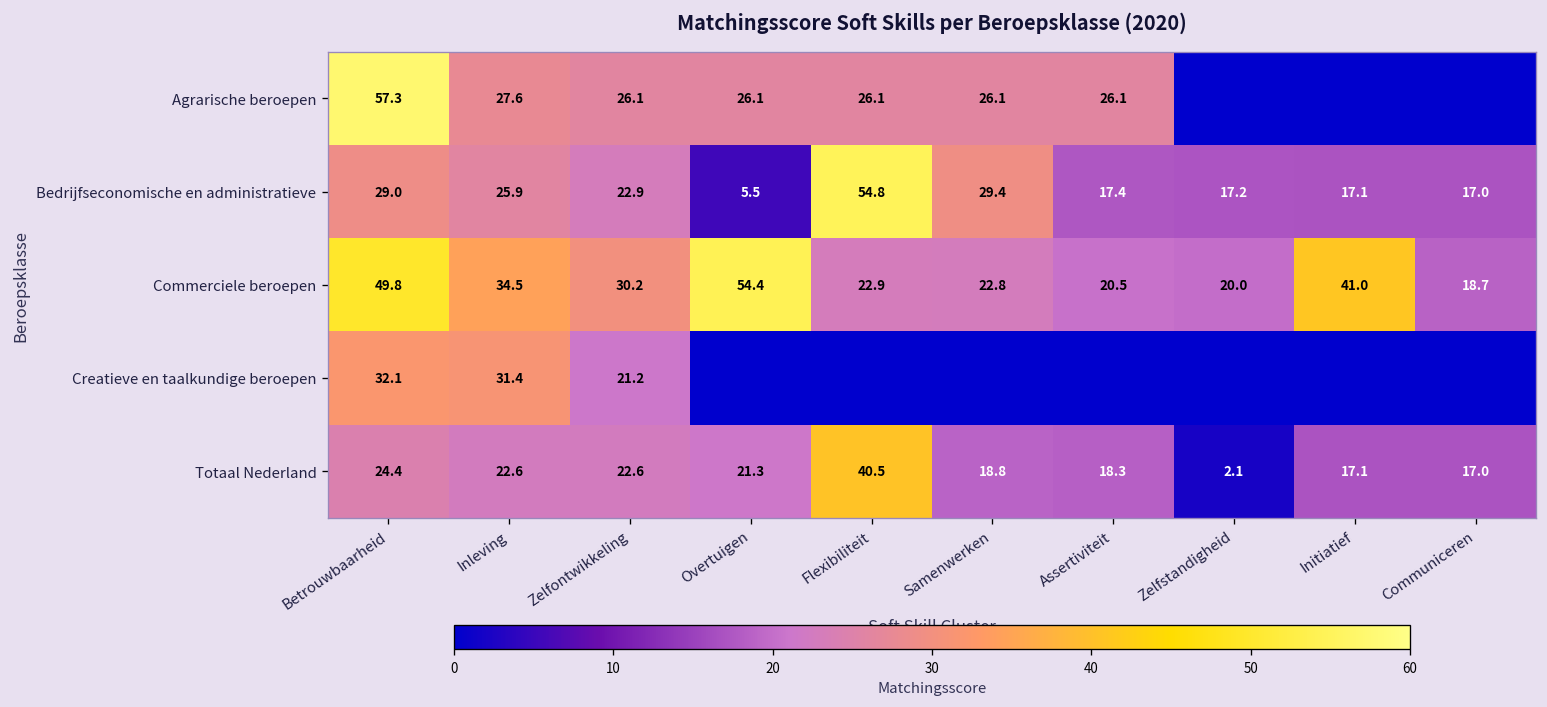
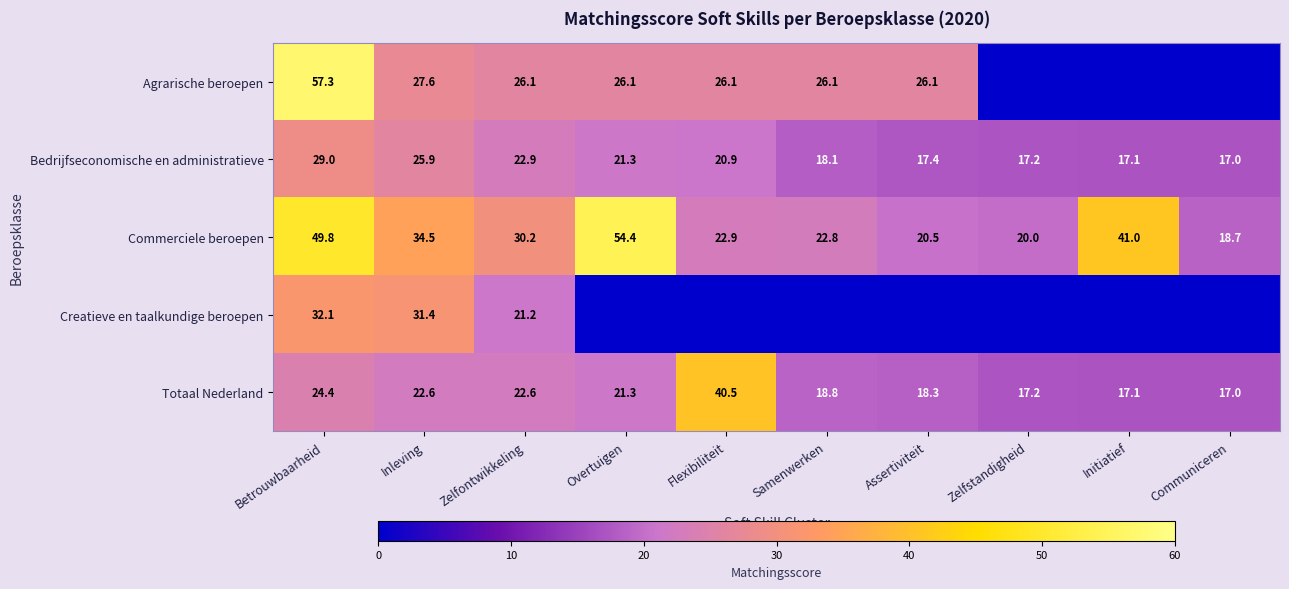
  {
    "Agrarische beroepen": {
      "Betrouwbaarheid": 57.3,
      "Inleving": 27.6,
      "Zelfontwikkeling": 26.1,
      "Overtuigen": 26.1,
      "Flexibiliteit": 26.1,
      "Samenwerken": 26.1,
      "Assertiviteit": 26.1
    },
    "Bedrijfseconomische en administratieve": {
      "Betrouwbaarheid": 29.0,
      "Inleving": 25.9,
      "Zelfontwikkeling": 22.9,
-     "Overtuigen": 5.5,
-     "Flexibiliteit": 54.8,
-     "Samenwerken": 29.4,
+     "Overtuigen": 21.3,
+     "Flexibiliteit": 20.9,
+     "Samenwerken": 18.1,
      "Assertiviteit": 17.4,
      "Zelfstandigheid": 17.2,
      "Initiatief": 17.1,
      "Communiceren": 17.0
    },
    "Commerciele beroepen": {
      "Betrouwbaarheid": 49.8,
      "Inleving": 34.5,
      "Zelfontwikkeling": 30.2,
      "Overtuigen": 54.4,
      "Flexibiliteit": 22.9,
      "Samenwerken": 22.8,
      "Assertiviteit": 20.5,
      "Zelfstandigheid": 20.0,
      "Initiatief": 41.0,
      "Communiceren": 18.7
    },
    "Creatieve en taalkundige beroepen": {
      "Betrouwbaarheid": 32.1,
      "Inleving": 31.4,
      "Zelfontwikkeling": 21.2
    },
    "Totaal Nederland": {
      "Betrouwbaarheid": 24.4,
      "Inleving": 22.6,
      "Zelfontwikkeling": 22.6,
      "Overtuigen": 21.3,
      "Flexibiliteit": 40.5,
      "Samenwerken": 18.8,
      "Assertiviteit": 18.3,
-     "Zelfstandigheid": 2.1,
+     "Zelfstandigheid": 17.2,
      "Initiatief": 17.1,
      "Communiceren": 17.0
    }
  }
